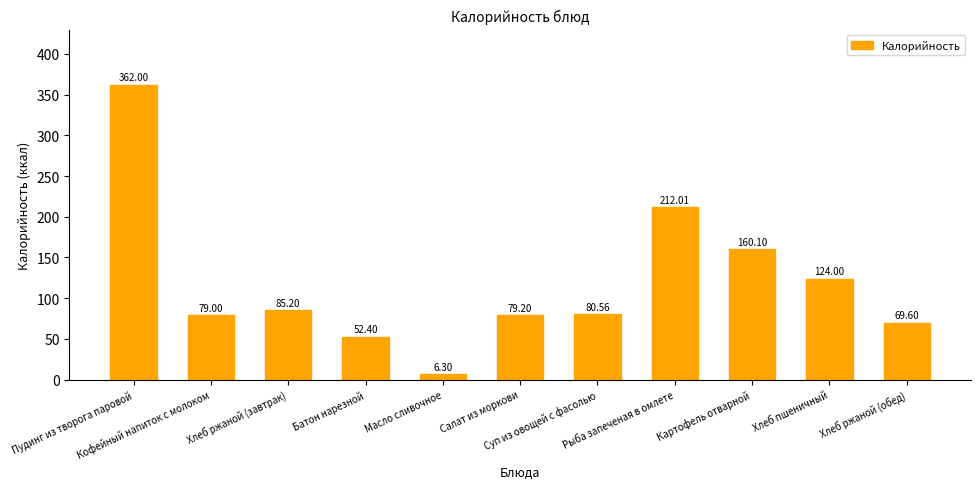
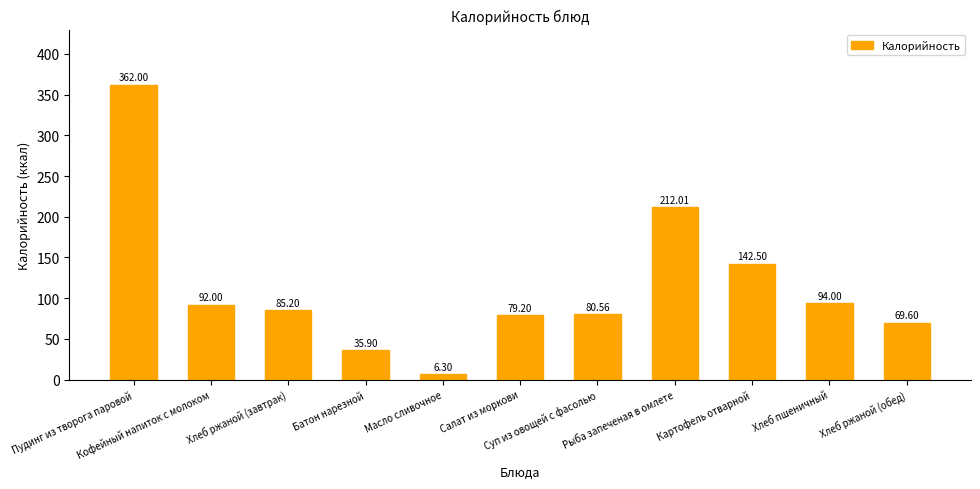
  {
    "Пудинг из творога паровой": 362.00,
-   "Кофейный напиток с молоком": 79.00,
+   "Кофейный напиток с молоком": 92.00,
    "Хлеб ржаной (завтрак)": 85.20,
-   "Батон нарезной": 52.40,
+   "Батон нарезной": 35.90,
    "Масло сливочное": 6.30,
    "Салат из моркови": 79.20,
    "Суп из овощей с фасолью": 80.56,
    "Рыба запеченая в омлете": 212.01,
-   "Картофель отварной": 160.10,
-   "Хлеб пшеничный": 124.00,
+   "Картофель отварной": 142.50,
+   "Хлеб пшеничный": 94.00,
    "Хлеб ржаной (обед)": 69.60
  }
